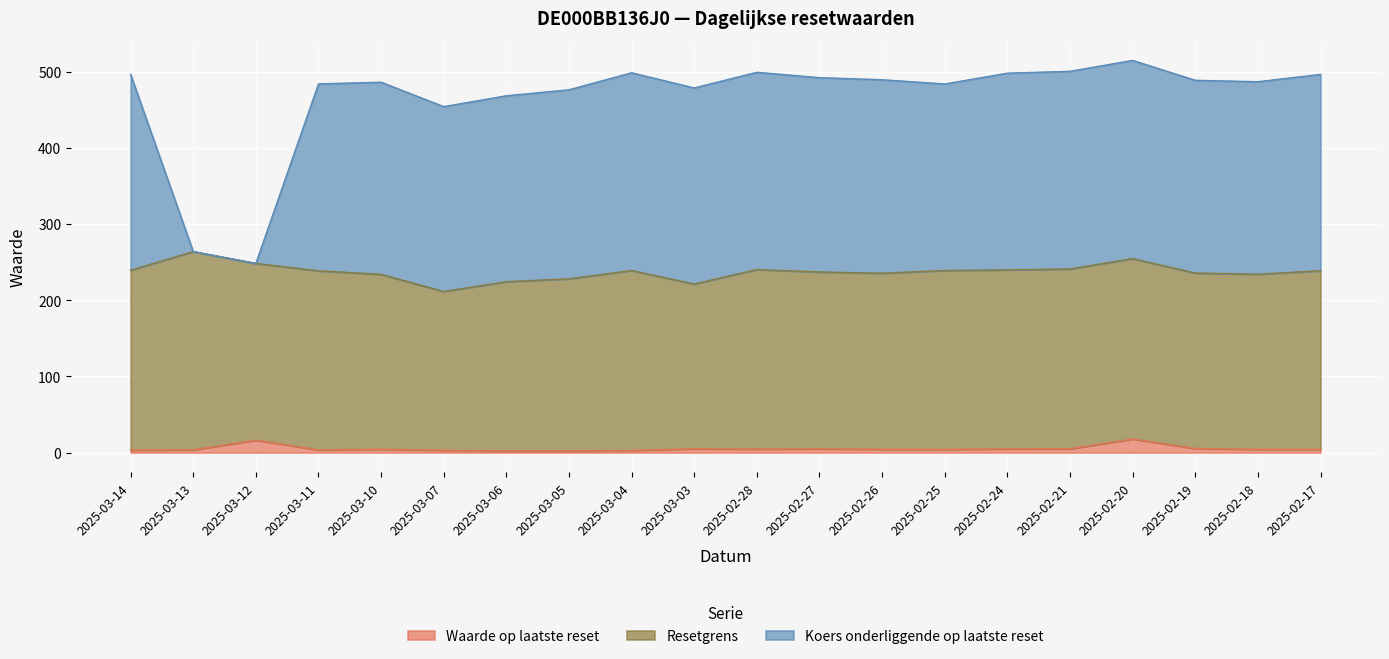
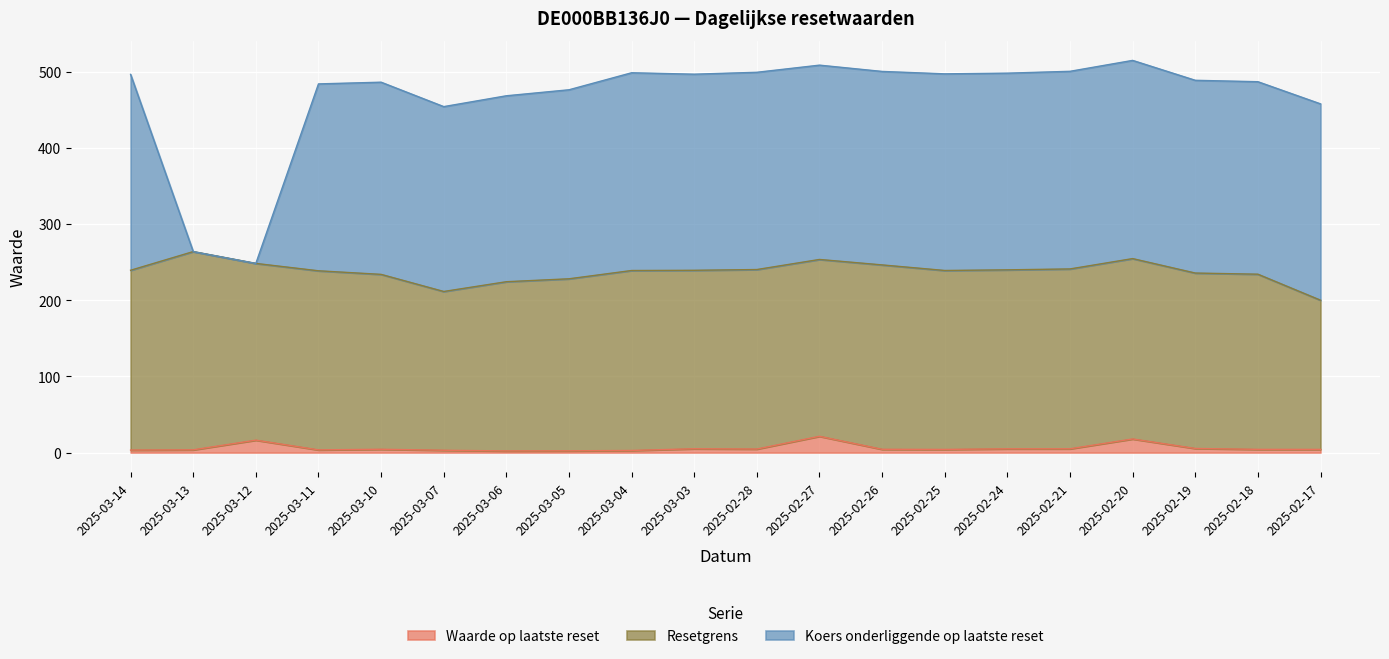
  {
    "Waarde op laatste reset": {
      "2025-03-14": 0,
      "2025-03-13": 0,
      "2025-03-12": 20,
      "2025-03-11": 0,
      "2025-03-10": 0,
      "2025-03-07": 0,
      "2025-03-06": 0,
      "2025-03-05": 0,
      "2025-03-04": 0,
      "2025-03-03": 10,
      "2025-02-28": 0,
-     "2025-02-27": 0,
+     "2025-02-27": 20,
      "2025-02-26": 0,
      "2025-02-25": 0,
      "2025-02-24": 0,
      "2025-02-21": 10,
      "2025-02-20": 20,
      "2025-02-19": 10,
      "2025-02-18": 0,
      "2025-02-17": 0
    },
    "Resetgrens": {
      "2025-03-14": 240,
      "2025-03-11": 240,
      "2025-03-10": 230,
      "2025-03-07": 210,
      "2025-03-06": 220,
      "2025-03-05": 230,
      "2025-03-04": 240,
-     "2025-03-03": 220,
+     "2025-03-03": 230,
      "2025-02-28": 240,
      "2025-02-27": 230,
-     "2025-02-26": 230,
+     "2025-02-26": 240,
      "2025-02-25": 230,
      "2025-02-24": 230,
      "2025-02-21": 240,
      "2025-02-20": 240,
      "2025-02-19": 230,
      "2025-02-18": 230,
-     "2025-02-17": 230
+     "2025-02-17": 200
    },
    "Koers onderliggende op laatste reset": {
      "2025-03-14": 260,
      "2025-03-11": 250,
      "2025-03-10": 250,
      "2025-03-07": 240,
      "2025-03-06": 240,
      "2025-03-05": 250,
      "2025-03-04": 260,
      "2025-03-03": 260,
      "2025-02-28": 260,
      "2025-02-27": 260,
      "2025-02-26": 250,
-     "2025-02-25": 240,
+     "2025-02-25": 260,
      "2025-02-24": 260,
      "2025-02-21": 260,
      "2025-02-20": 260,
      "2025-02-19": 250,
      "2025-02-18": 250,
      "2025-02-17": 260
    }
  }
